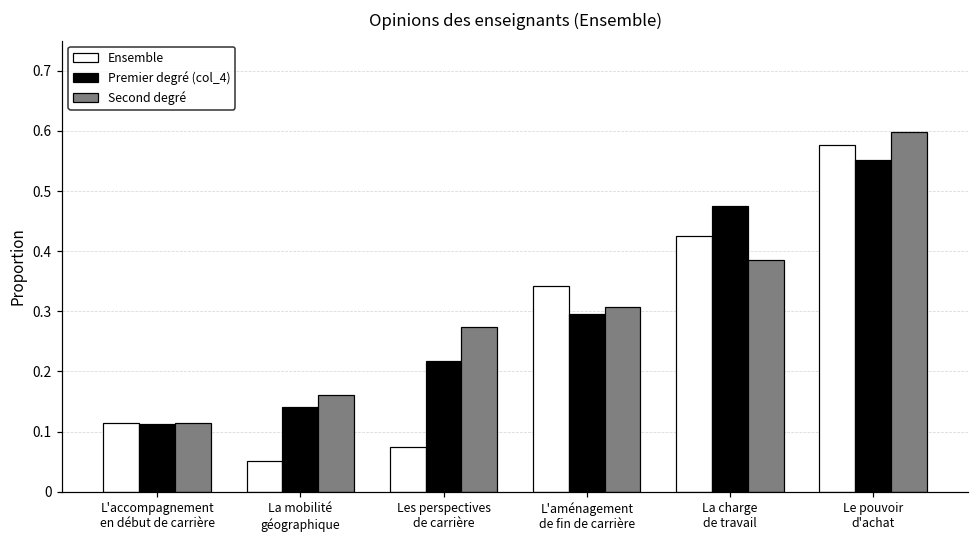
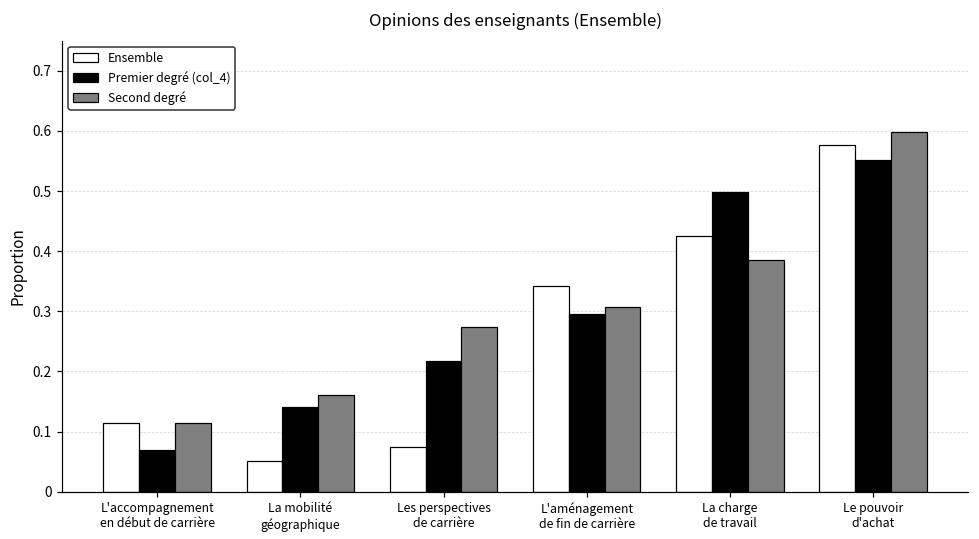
  {
    "Ensemble": {
      "L'accompagnement en début de carrière": 0.11,
      "La mobilité géographique": 0.05,
      "Les perspectives de carrière": 0.07,
      "L'aménagement de fin de carrière": 0.34,
      "La charge de travail": 0.43,
      "Le pouvoir d'achat": 0.58
    },
    "Premier degré (col_4)": {
-     "L'accompagnement en début de carrière": 0.11,
+     "L'accompagnement en début de carrière": 0.07,
      "La mobilité géographique": 0.14,
      "Les perspectives de carrière": 0.22,
      "L'aménagement de fin de carrière": 0.30,
-     "La charge de travail": 0.48,
+     "La charge de travail": 0.50,
      "Le pouvoir d'achat": 0.55
    },
    "Second degré": {
      "L'accompagnement en début de carrière": 0.12,
      "La mobilité géographique": 0.16,
      "Les perspectives de carrière": 0.27,
      "L'aménagement de fin de carrière": 0.31,
      "La charge de travail": 0.39,
      "Le pouvoir d'achat": 0.60
    }
  }
